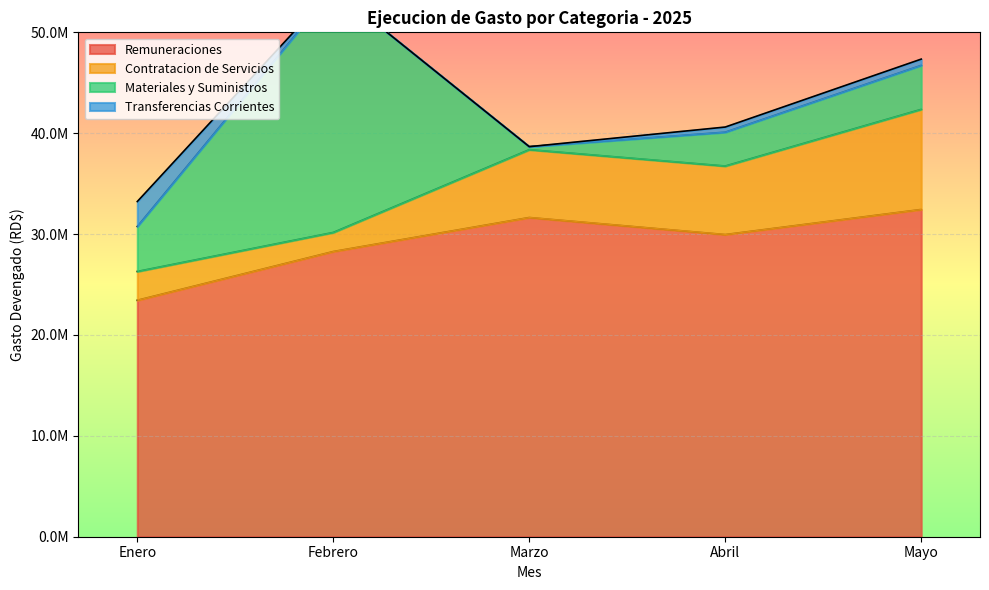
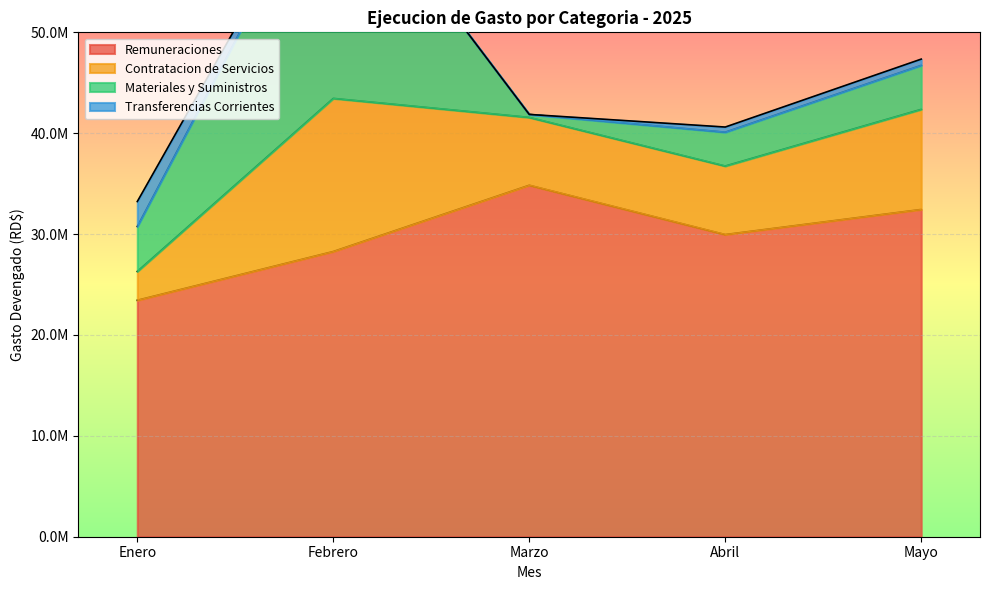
  {
    "Remuneraciones": {
      "Enero": 23400000,
      "Febrero": 28300000,
-     "Marzo": 31600000,
+     "Marzo": 34800000,
      "Abril": 30000000,
      "Mayo": 32400000
    },
    "Contratacion de Servicios": {
      "Enero": 2900000,
-     "Febrero": 1900000,
+     "Febrero": 15200000,
      "Marzo": 6700000,
      "Abril": 6800000,
      "Mayo": 9900000
    },
    "Materiales y Suministros": {
      "Enero": 4500000,
      "Abril": 3400000,
      "Mayo": 4400000
    },
    "Transferencias Corrientes": {
      "Enero": 2500000,
      "Abril": 500000,
      "Mayo": 600000
    }
  }
